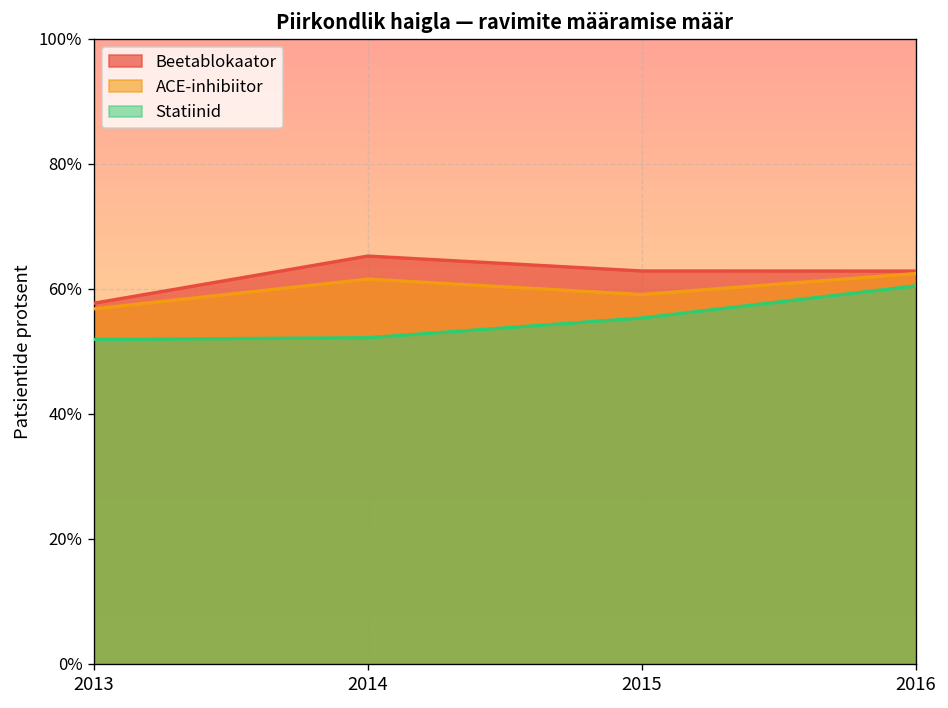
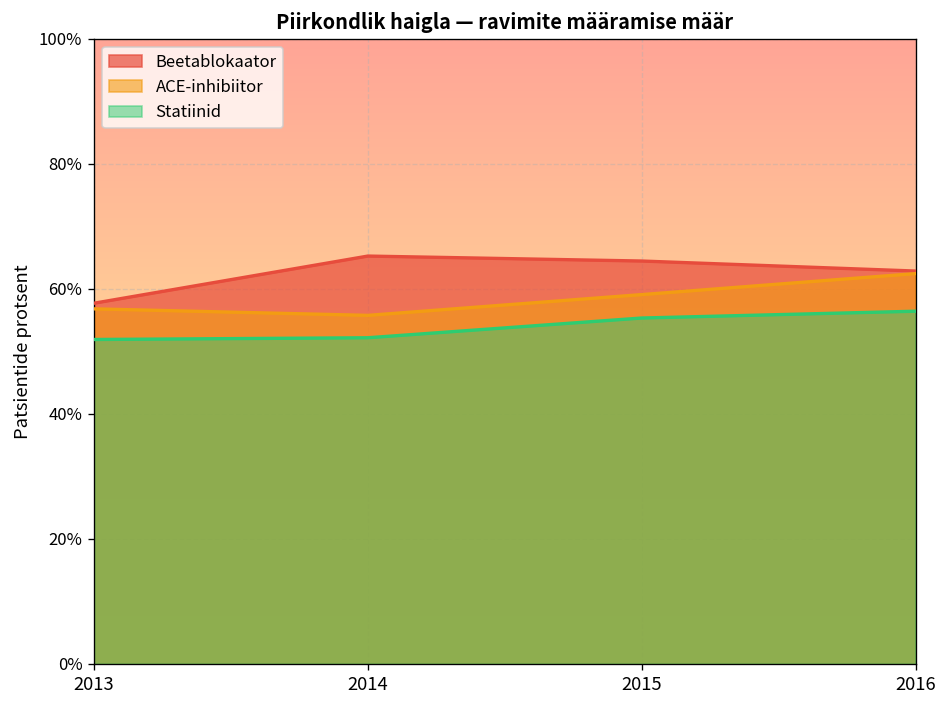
  {
    "Beetablokaator": {
      "2013": "58%",
      "2014": "65%",
-     "2015": "63%"
+     "2015": "64%"
    },
    "ACE-inhibiitor": {
      "2013": "57%",
-     "2014": "62%",
+     "2014": "56%",
      "2015": "59%"
    },
    "Statiinid": {
      "2013": "52%",
      "2014": "52%",
      "2015": "55%",
-     "2016": "60%"
+     "2016": "56%"
    }
  }
